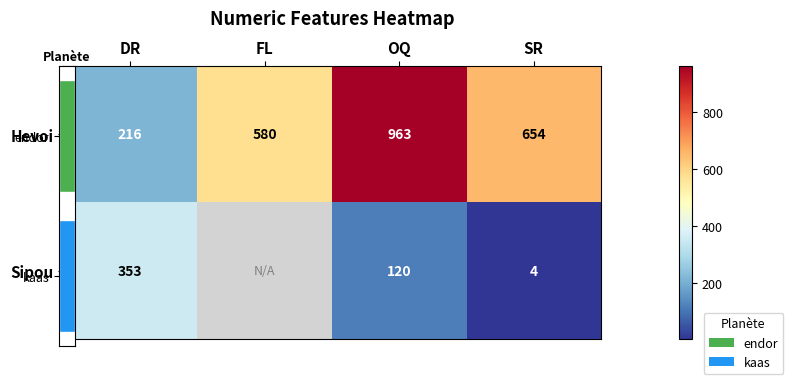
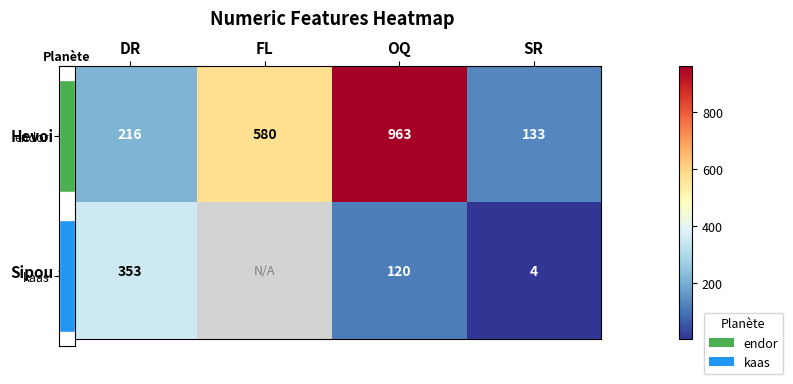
  {
    "Numeric Features Heatmap": {
      "Hevoi": {
        "DR": 216,
        "FL": 580,
        "OQ": 963,
-       "SR": 654
+       "SR": 133
      },
      "Sipou": {
        "DR": 353,
        "OQ": 120,
        "SR": 4
      }
    }
  }
